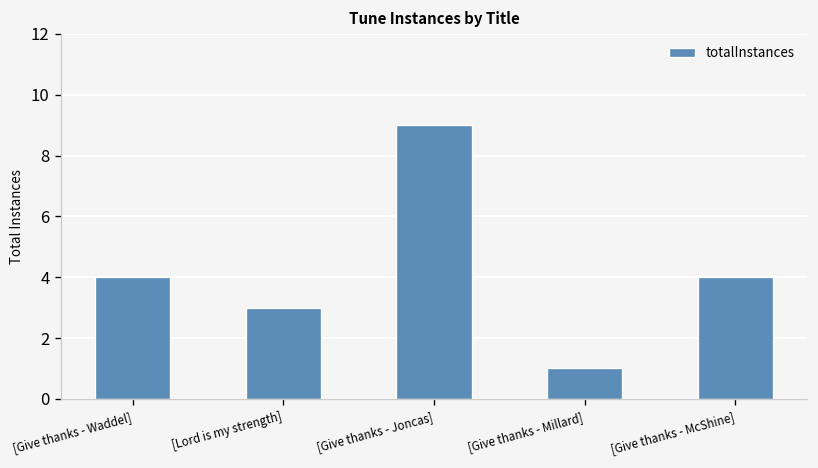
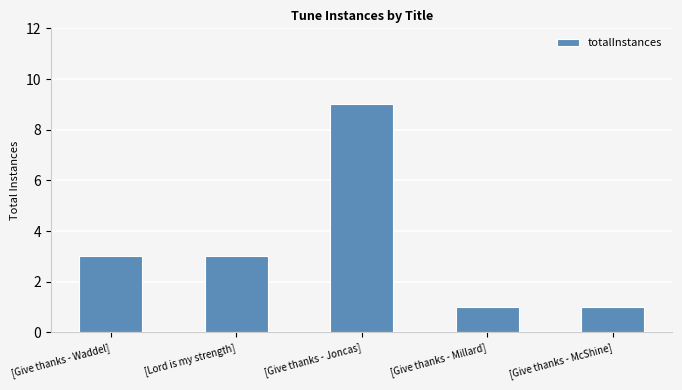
  {
-   "[Give thanks - Waddel]": 4,
+   "[Give thanks - Waddel]": 3,
    "[Lord is my strength]": 3,
    "[Give thanks - Joncas]": 9,
    "[Give thanks - Millard]": 1,
-   "[Give thanks - McShine]": 4
+   "[Give thanks - McShine]": 1
  }
